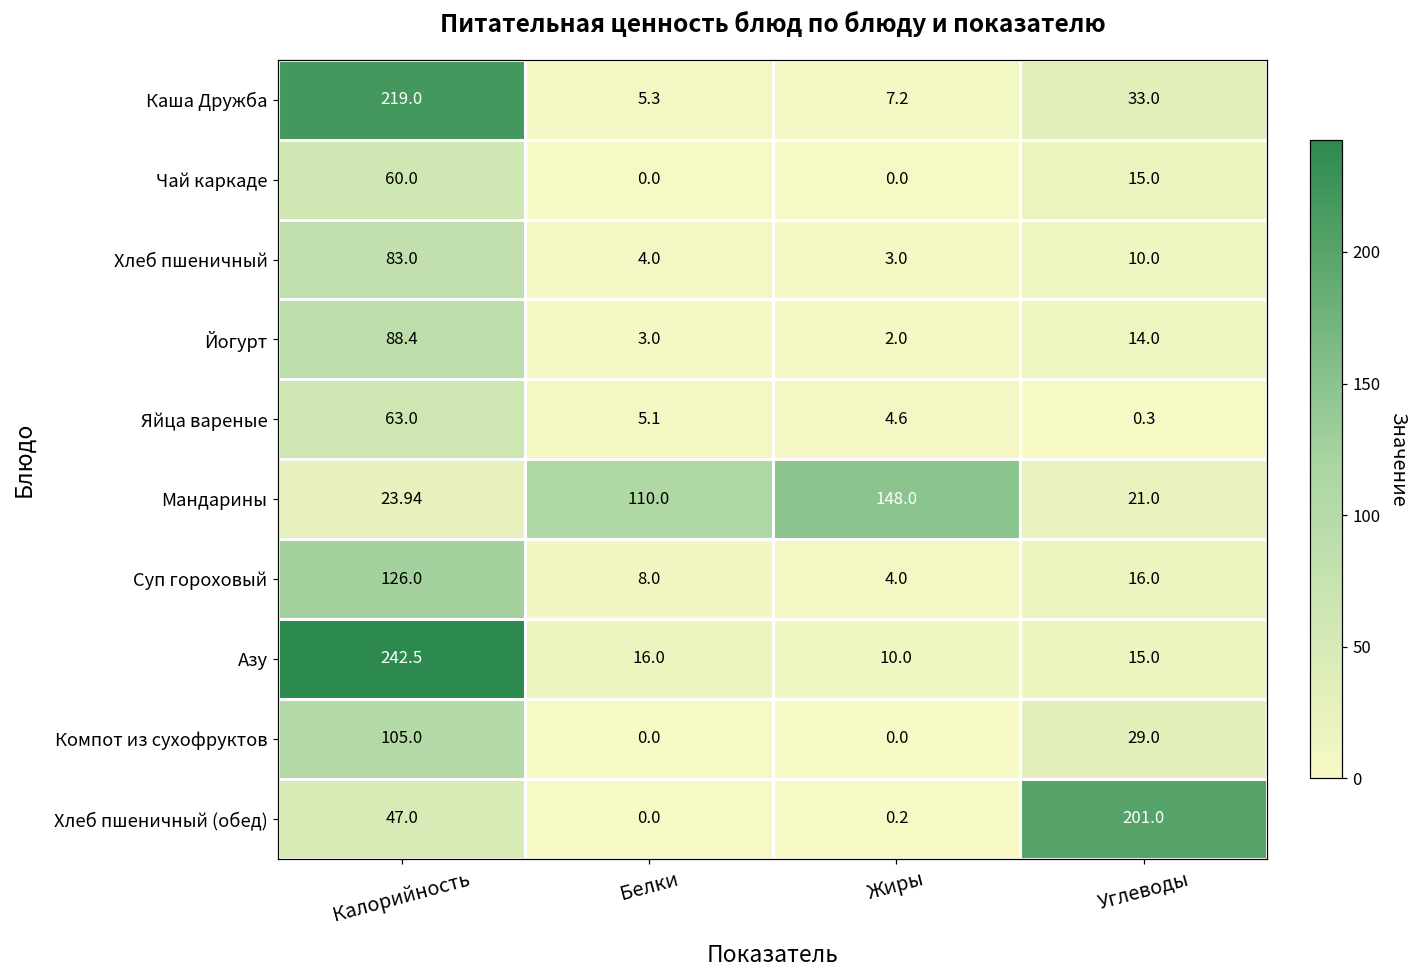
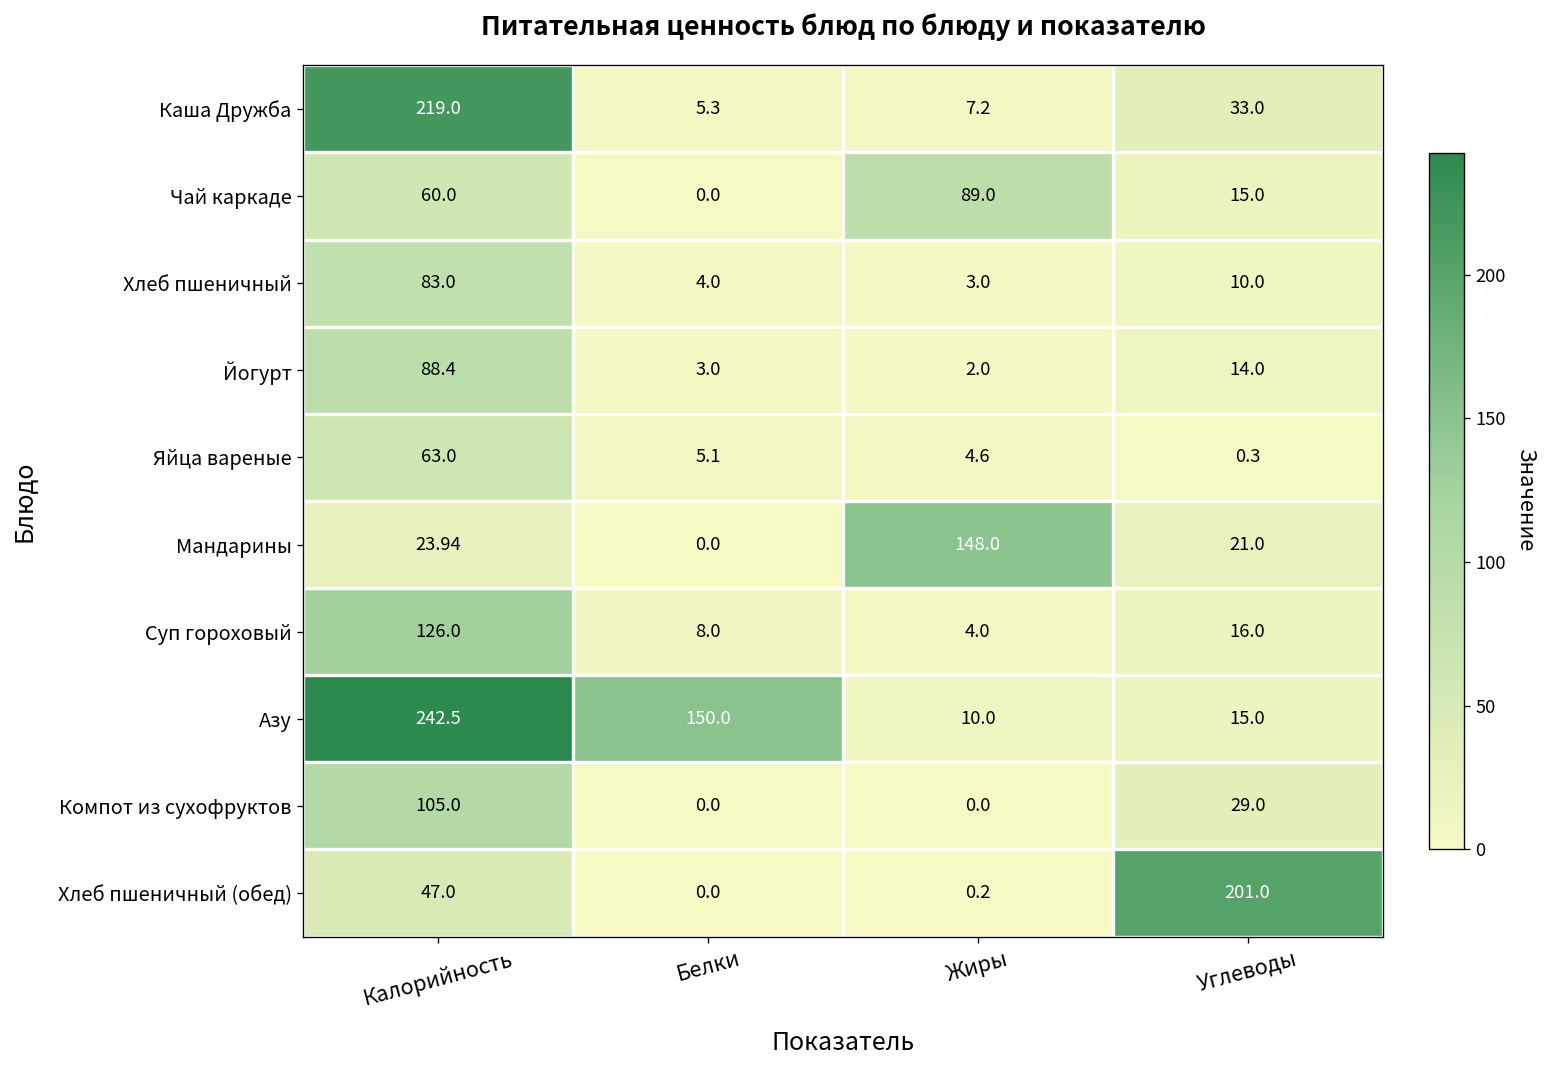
  {
    "Каша Дружба": {
      "Калорийность": 219.0,
      "Белки": 5.3,
      "Жиры": 7.2,
      "Углеводы": 33.0
    },
    "Чай каркаде": {
      "Калорийность": 60.0,
      "Белки": 0.0,
-     "Жиры": 0.0,
+     "Жиры": 89.0,
      "Углеводы": 15.0
    },
    "Хлеб пшеничный": {
      "Калорийность": 83.0,
      "Белки": 4.0,
      "Жиры": 3.0,
      "Углеводы": 10.0
    },
    "Йогурт": {
      "Калорийность": 88.4,
      "Белки": 3.0,
      "Жиры": 2.0,
      "Углеводы": 14.0
    },
    "Яйца вареные": {
      "Калорийность": 63.0,
      "Белки": 5.1,
      "Жиры": 4.6,
      "Углеводы": 0.3
    },
    "Мандарины": {
      "Калорийность": 23.94,
-     "Белки": 110.0,
+     "Белки": 0.0,
      "Жиры": 148.0,
      "Углеводы": 21.0
    },
    "Суп гороховый": {
      "Калорийность": 126.0,
      "Белки": 8.0,
      "Жиры": 4.0,
      "Углеводы": 16.0
    },
    "Азу": {
      "Калорийность": 242.5,
-     "Белки": 16.0,
+     "Белки": 150.0,
      "Жиры": 10.0,
      "Углеводы": 15.0
    },
    "Компот из сухофруктов": {
      "Калорийность": 105.0,
      "Белки": 0.0,
      "Жиры": 0.0,
      "Углеводы": 29.0
    },
    "Хлеб пшеничный (обед)": {
      "Калорийность": 47.0,
      "Белки": 0.0,
      "Жиры": 0.2,
      "Углеводы": 201.0
    }
  }
